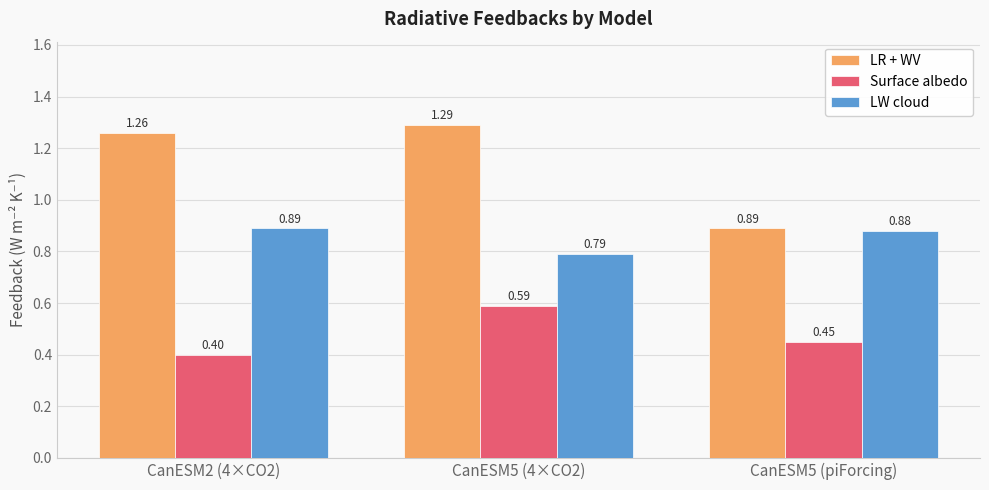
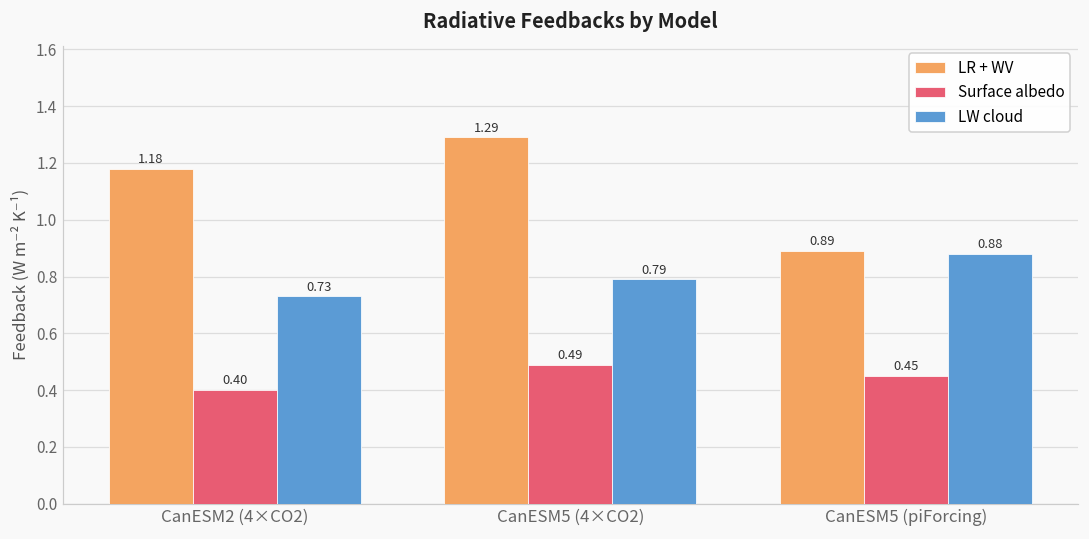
  {
    "LR + WV": {
-     "CanESM2 (4×CO2)": 1.26,
+     "CanESM2 (4×CO2)": 1.18,
      "CanESM5 (4×CO2)": 1.29,
      "CanESM5 (piForcing)": 0.89
    },
    "Surface albedo": {
      "CanESM2 (4×CO2)": 0.40,
-     "CanESM5 (4×CO2)": 0.59,
+     "CanESM5 (4×CO2)": 0.49,
      "CanESM5 (piForcing)": 0.45
    },
    "LW cloud": {
-     "CanESM2 (4×CO2)": 0.89,
+     "CanESM2 (4×CO2)": 0.73,
      "CanESM5 (4×CO2)": 0.79,
      "CanESM5 (piForcing)": 0.88
    }
  }
